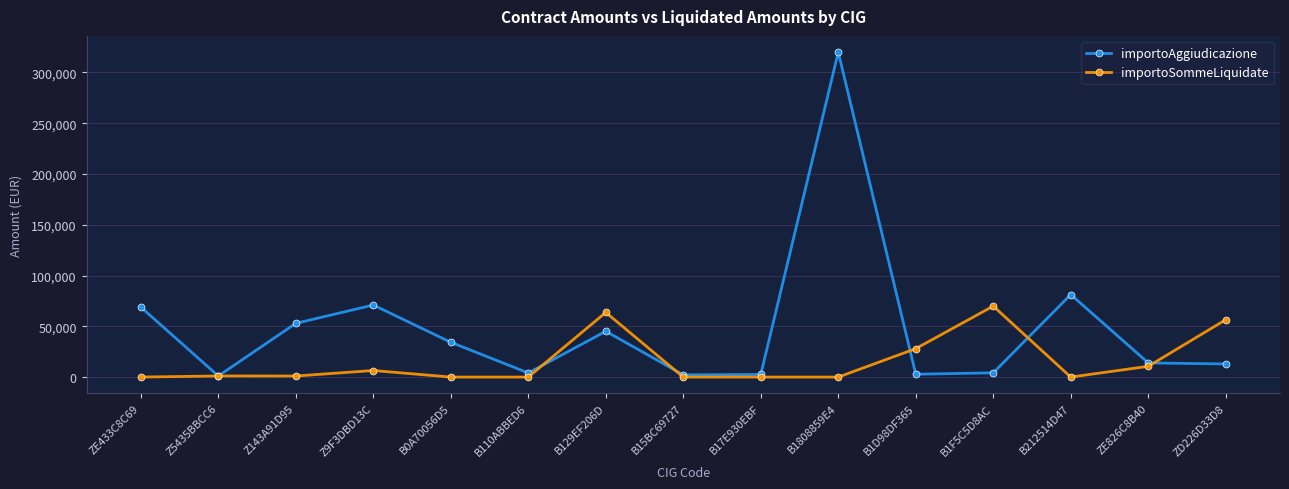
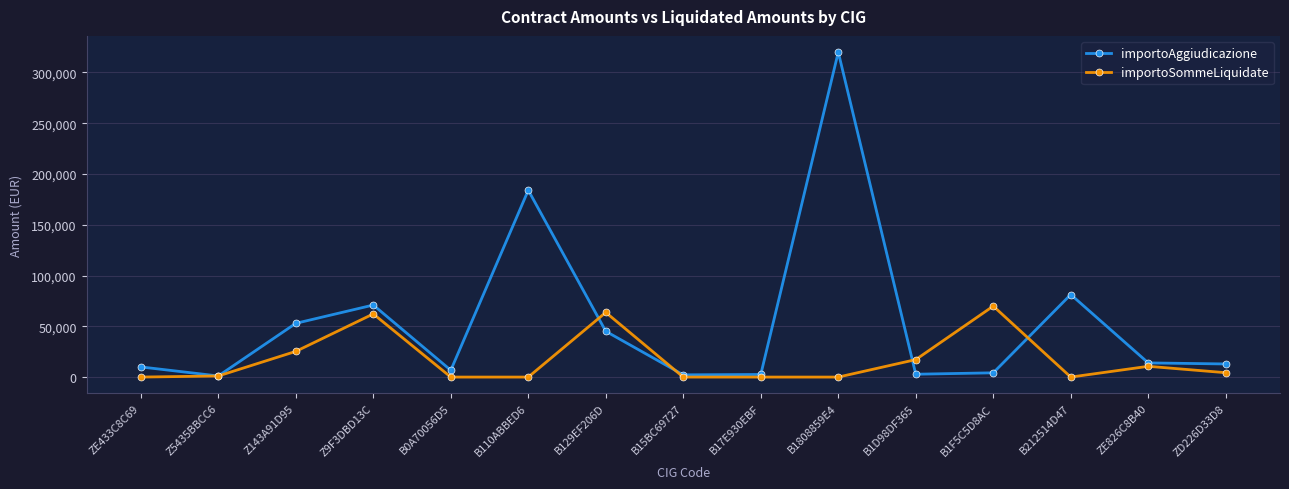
  {
    "importoAggiudicazione": {
-     "ZE433C8C69": "69,000",
+     "ZE433C8C69": "10,000",
      "Z143A91D95": "53,000",
      "Z9F3DBD13C": "71,000",
-     "B0A70056D5": "34,000",
-     "B110ABBED6": "4,000",
+     "B0A70056D5": "7,000",
+     "B110ABBED6": "184,000",
      "B129EF206D": "45,000",
      "B17E930EBF": "3,000",
      "B1808859E4": "320,000",
      "B1D98DF365": "3,000",
      "B1F5C5D8AC": "4,000",
      "B212514D47": "81,000",
      "ZE826C8B40": "14,000",
      "ZD226D33D8": "13,000"
    },
    "importoSommeLiquidate": {
      "ZE433C8C69": "0",
-     "Z143A91D95": "1,000",
-     "Z9F3DBD13C": "6,000",
+     "Z143A91D95": "25,000",
+     "Z9F3DBD13C": "62,000",
      "B0A70056D5": "0",
      "B110ABBED6": "0",
      "B129EF206D": "64,000",
      "B17E930EBF": "0",
      "B1808859E4": "0",
-     "B1D98DF365": "28,000",
+     "B1D98DF365": "17,000",
      "B1F5C5D8AC": "70,000",
      "B212514D47": "0",
      "ZE826C8B40": "11,000",
-     "ZD226D33D8": "56,000"
+     "ZD226D33D8": "4,000"
    }
  }
